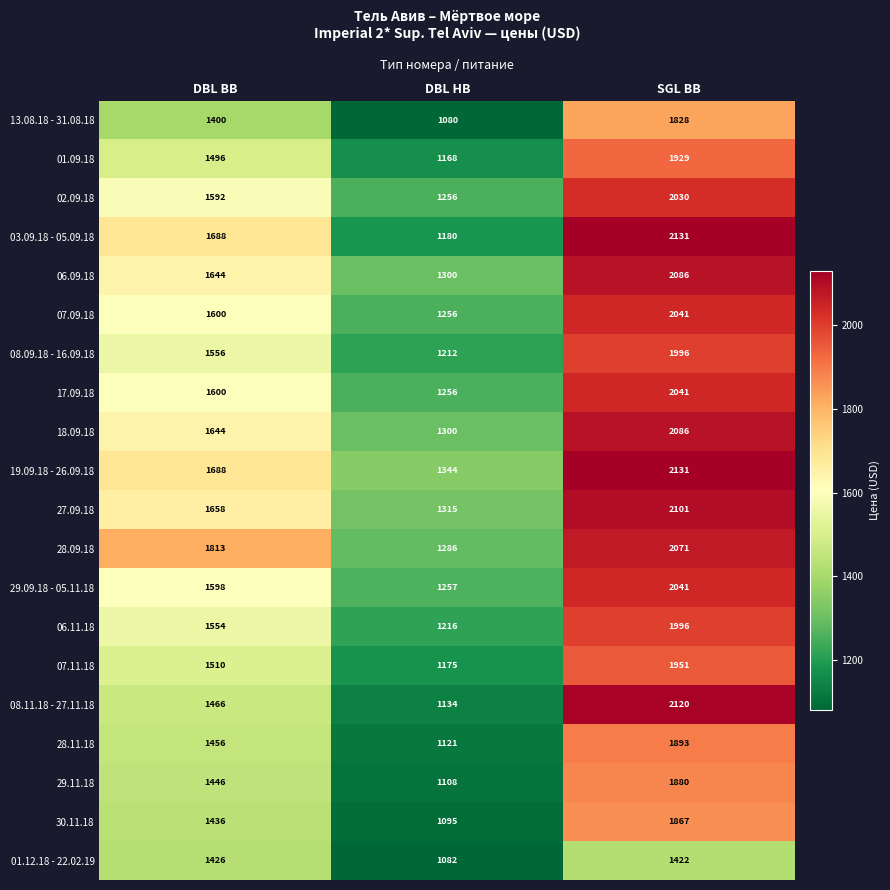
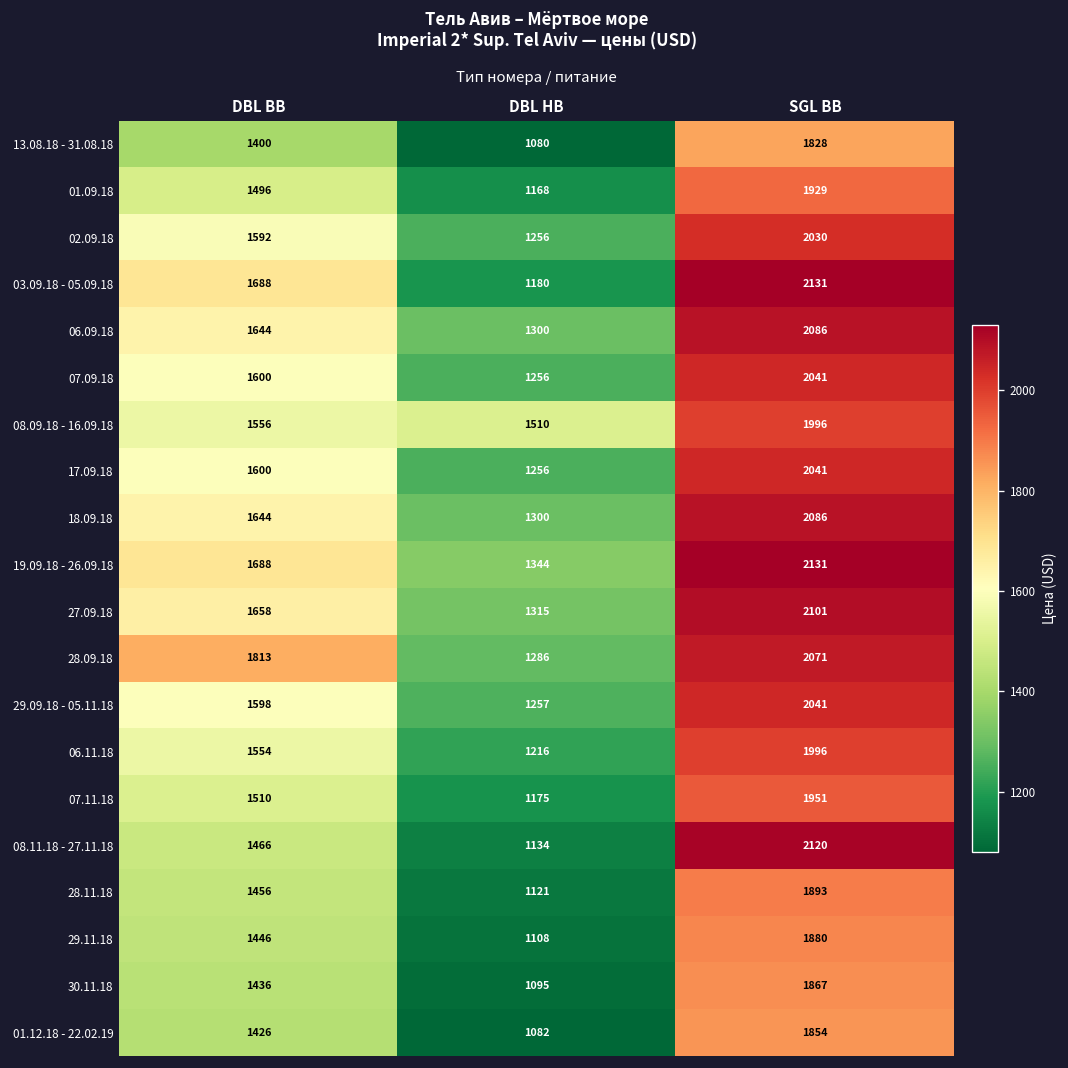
  {
    "13.08.18 - 31.08.18": {
      "DBL BB": 1400,
      "DBL HB": 1080,
      "SGL BB": 1828
    },
    "01.09.18": {
      "DBL BB": 1496,
      "DBL HB": 1168,
      "SGL BB": 1929
    },
    "02.09.18": {
      "DBL BB": 1592,
      "DBL HB": 1256,
      "SGL BB": 2030
    },
    "03.09.18 - 05.09.18": {
      "DBL BB": 1688,
      "DBL HB": 1180,
      "SGL BB": 2131
    },
    "06.09.18": {
      "DBL BB": 1644,
      "DBL HB": 1300,
      "SGL BB": 2086
    },
    "07.09.18": {
      "DBL BB": 1600,
      "DBL HB": 1256,
      "SGL BB": 2041
    },
    "08.09.18 - 16.09.18": {
      "DBL BB": 1556,
-     "DBL HB": 1212,
+     "DBL HB": 1510,
      "SGL BB": 1996
    },
    "17.09.18": {
      "DBL BB": 1600,
      "DBL HB": 1256,
      "SGL BB": 2041
    },
    "18.09.18": {
      "DBL BB": 1644,
      "DBL HB": 1300,
      "SGL BB": 2086
    },
    "19.09.18 - 26.09.18": {
      "DBL BB": 1688,
      "DBL HB": 1344,
      "SGL BB": 2131
    },
    "27.09.18": {
      "DBL BB": 1658,
      "DBL HB": 1315,
      "SGL BB": 2101
    },
    "28.09.18": {
      "DBL BB": 1813,
      "DBL HB": 1286,
      "SGL BB": 2071
    },
    "29.09.18 - 05.11.18": {
      "DBL BB": 1598,
      "DBL HB": 1257,
      "SGL BB": 2041
    },
    "06.11.18": {
      "DBL BB": 1554,
      "DBL HB": 1216,
      "SGL BB": 1996
    },
    "07.11.18": {
      "DBL BB": 1510,
      "DBL HB": 1175,
      "SGL BB": 1951
    },
    "08.11.18 - 27.11.18": {
      "DBL BB": 1466,
      "DBL HB": 1134,
      "SGL BB": 2120
    },
    "28.11.18": {
      "DBL BB": 1456,
      "DBL HB": 1121,
      "SGL BB": 1893
    },
    "29.11.18": {
      "DBL BB": 1446,
      "DBL HB": 1108,
      "SGL BB": 1880
    },
    "30.11.18": {
      "DBL BB": 1436,
      "DBL HB": 1095,
      "SGL BB": 1867
    },
    "01.12.18 - 22.02.19": {
      "DBL BB": 1426,
      "DBL HB": 1082,
-     "SGL BB": 1422
+     "SGL BB": 1854
    }
  }
